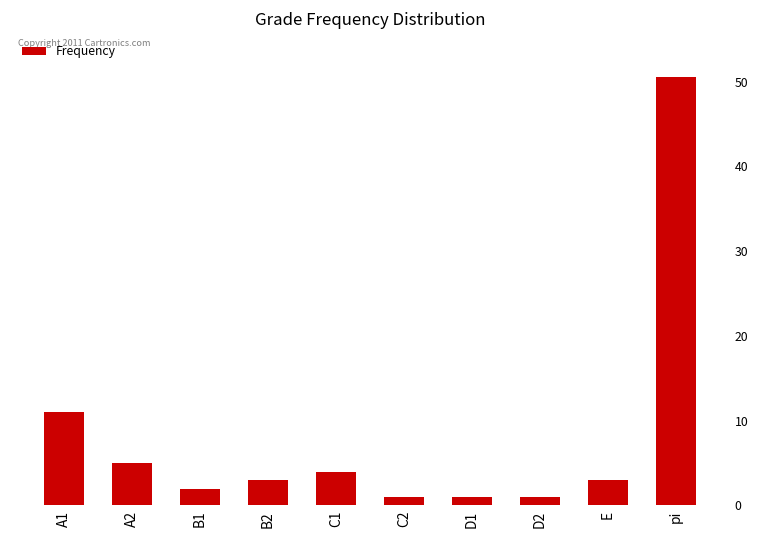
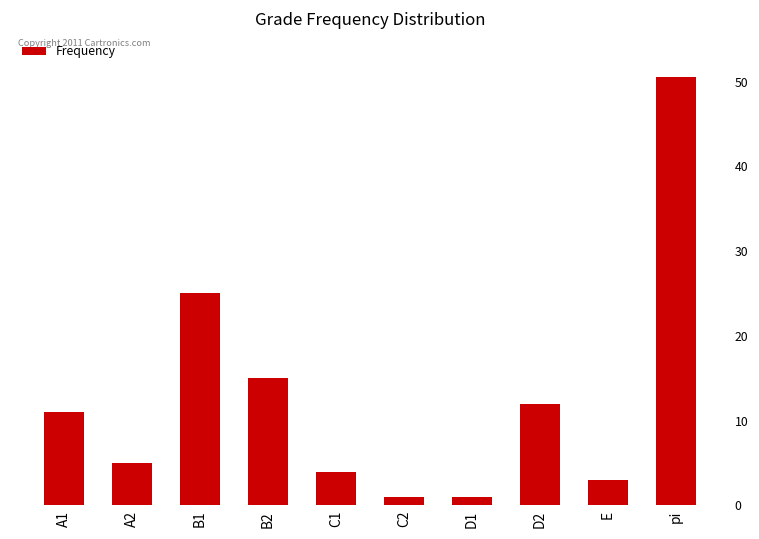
  {
    "A1": 11,
    "A2": 5,
-   "B1": 2,
-   "B2": 3,
+   "B1": 25,
+   "B2": 15,
    "C1": 4,
    "C2": 1,
    "D1": 1,
-   "D2": 1,
+   "D2": 12,
    "E": 3,
    "pi": 51
  }
